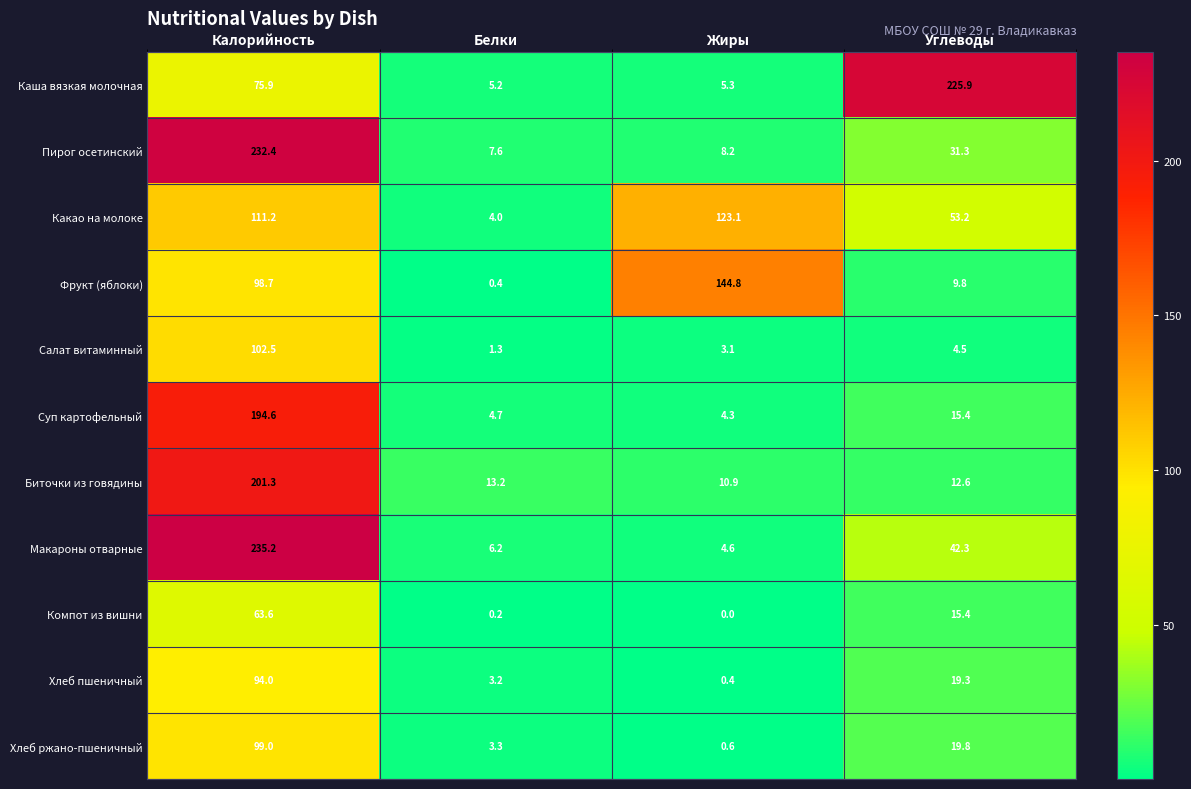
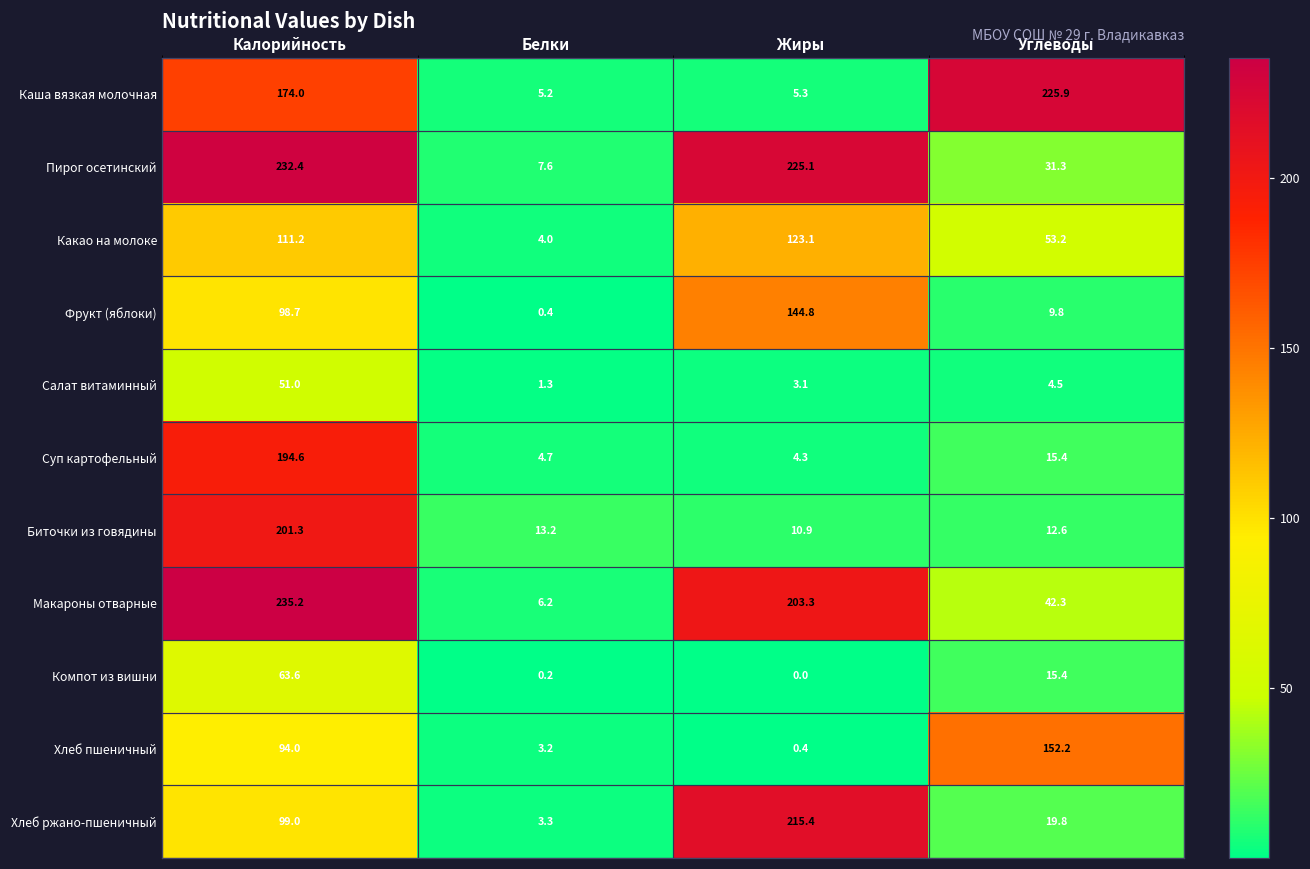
  {
    "Каша вязкая молочная": {
-     "Калорийность": 75.9,
+     "Калорийность": 174.0,
      "Белки": 5.2,
      "Жиры": 5.3,
      "Углеводы": 225.9
    },
    "Пирог осетинский": {
      "Калорийность": 232.4,
      "Белки": 7.6,
-     "Жиры": 8.2,
+     "Жиры": 225.1,
      "Углеводы": 31.3
    },
    "Какао на молоке": {
      "Калорийность": 111.2,
      "Белки": 4.0,
      "Жиры": 123.1,
      "Углеводы": 53.2
    },
    "Фрукт (яблоки)": {
      "Калорийность": 98.7,
      "Белки": 0.4,
      "Жиры": 144.8,
      "Углеводы": 9.8
    },
    "Салат витаминный": {
-     "Калорийность": 102.5,
+     "Калорийность": 51.0,
      "Белки": 1.3,
      "Жиры": 3.1,
      "Углеводы": 4.5
    },
    "Суп картофельный": {
      "Калорийность": 194.6,
      "Белки": 4.7,
      "Жиры": 4.3,
      "Углеводы": 15.4
    },
    "Биточки из говядины": {
      "Калорийность": 201.3,
      "Белки": 13.2,
      "Жиры": 10.9,
      "Углеводы": 12.6
    },
    "Макароны отварные": {
      "Калорийность": 235.2,
      "Белки": 6.2,
-     "Жиры": 4.6,
+     "Жиры": 203.3,
      "Углеводы": 42.3
    },
    "Компот из вишни": {
      "Калорийность": 63.6,
      "Белки": 0.2,
      "Жиры": 0.0,
      "Углеводы": 15.4
    },
    "Хлеб пшеничный": {
      "Калорийность": 94.0,
      "Белки": 3.2,
      "Жиры": 0.4,
-     "Углеводы": 19.3
+     "Углеводы": 152.2
    },
    "Хлеб ржано-пшеничный": {
      "Калорийность": 99.0,
      "Белки": 3.3,
-     "Жиры": 0.6,
+     "Жиры": 215.4,
      "Углеводы": 19.8
    }
  }
